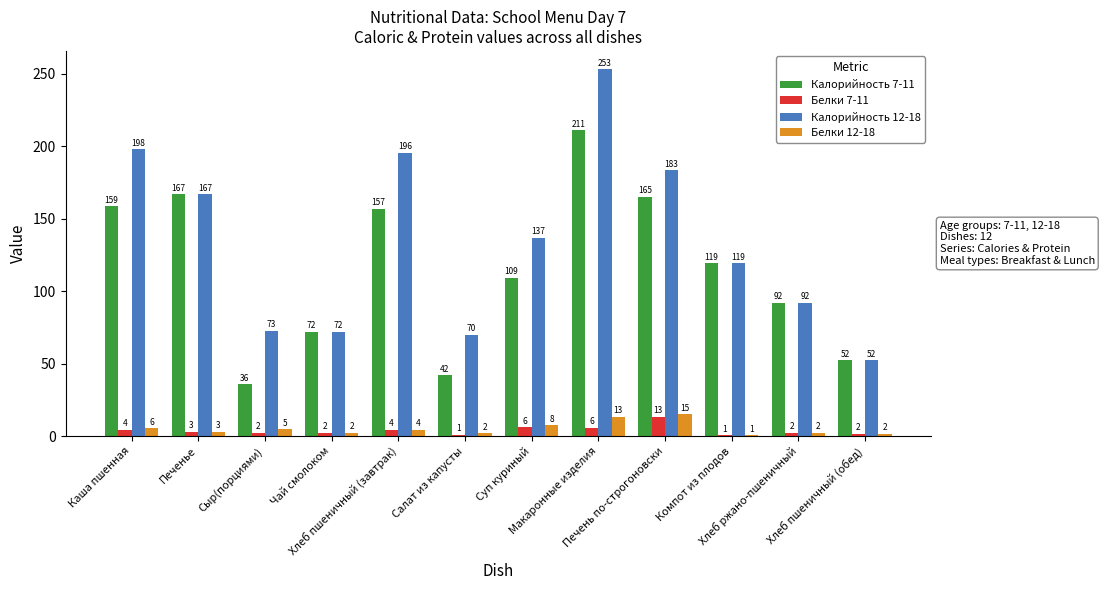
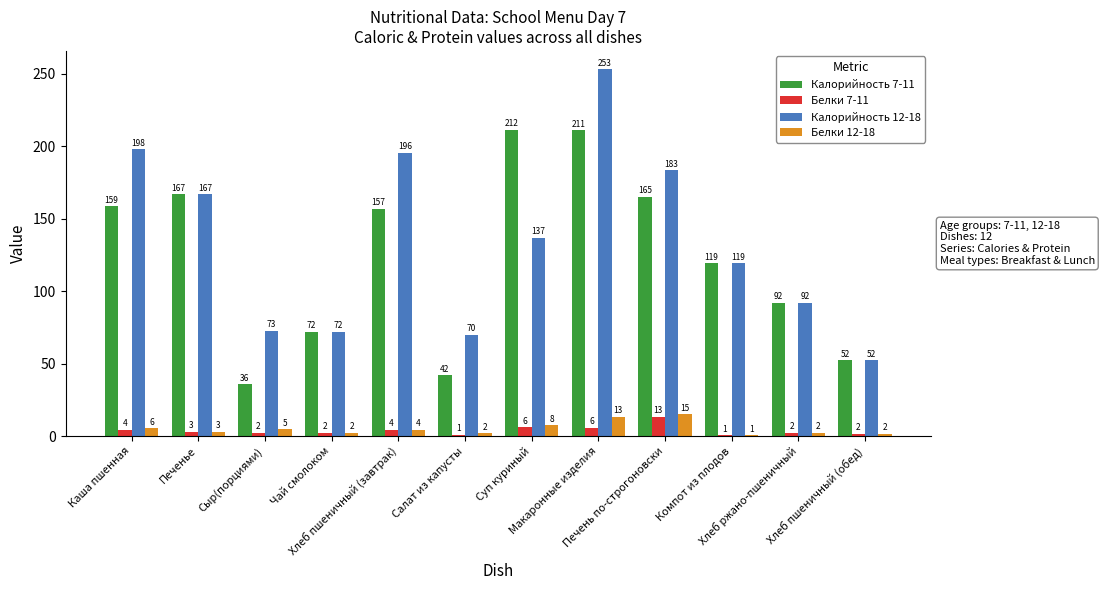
  {
    "Калорийность 7-11": {
      "Каша пшенная": 159,
      "Печенье": 167,
      "Сыр(порциями)": 36,
      "Чай смолоком": 72,
      "Хлеб пшеничный (завтрак)": 157,
      "Салат из капусты": 42,
-     "Суп куриный": 109,
+     "Суп куриный": 212,
      "Макаронные изделия": 211,
      "Печень по-строгоновски": 165,
      "Компот из плодов": 119,
      "Хлеб ржано-пшеничный": 92,
      "Хлеб пшеничный (обед)": 52
    },
    "Белки 7-11": {
      "Каша пшенная": 4,
      "Печенье": 3,
      "Сыр(порциями)": 2,
      "Чай смолоком": 2,
      "Хлеб пшеничный (завтрак)": 4,
      "Салат из капусты": 1,
      "Суп куриный": 6,
      "Макаронные изделия": 6,
      "Печень по-строгоновски": 13,
      "Компот из плодов": 1,
      "Хлеб ржано-пшеничный": 2,
      "Хлеб пшеничный (обед)": 2
    },
    "Калорийность 12-18": {
      "Каша пшенная": 198,
      "Печенье": 167,
      "Сыр(порциями)": 73,
      "Чай смолоком": 72,
      "Хлеб пшеничный (завтрак)": 196,
      "Салат из капусты": 70,
      "Суп куриный": 137,
      "Макаронные изделия": 253,
      "Печень по-строгоновски": 183,
      "Компот из плодов": 119,
      "Хлеб ржано-пшеничный": 92,
      "Хлеб пшеничный (обед)": 52
    },
    "Белки 12-18": {
      "Каша пшенная": 6,
      "Печенье": 3,
      "Сыр(порциями)": 5,
      "Чай смолоком": 2,
      "Хлеб пшеничный (завтрак)": 4,
      "Салат из капусты": 2,
      "Суп куриный": 8,
      "Макаронные изделия": 13,
      "Печень по-строгоновски": 15,
      "Компот из плодов": 1,
      "Хлеб ржано-пшеничный": 2,
      "Хлеб пшеничный (обед)": 2
    }
  }
